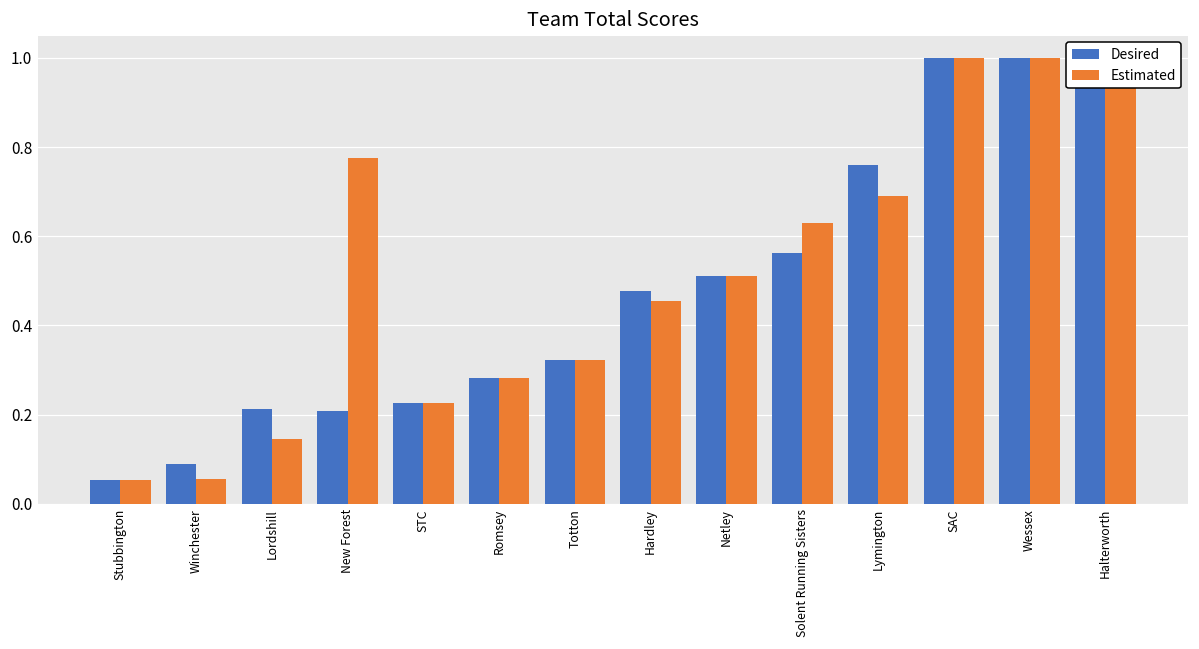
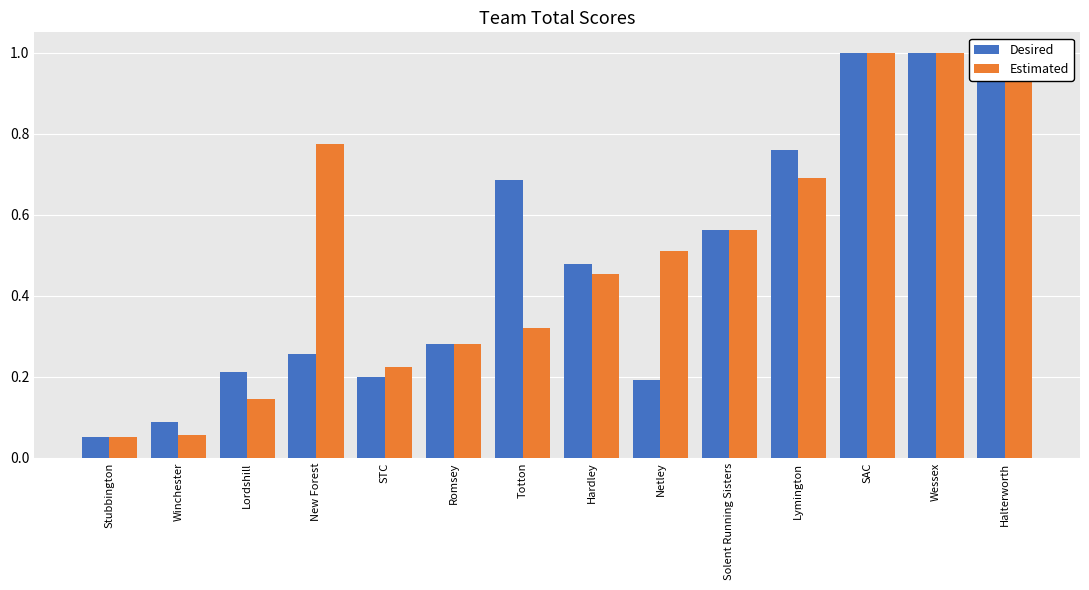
  {
    "Desired": {
      "Stubbington": 0.05,
      "Winchester": 0.09,
      "Lordshill": 0.21,
-     "New Forest": 0.21,
-     "STC": 0.22,
+     "New Forest": 0.26,
+     "STC": 0.20,
      "Romsey": 0.28,
-     "Totton": 0.32,
+     "Totton": 0.69,
      "Hardley": 0.48,
-     "Netley": 0.51,
+     "Netley": 0.19,
      "Solent Running Sisters": 0.56,
      "Lymington": 0.76,
      "SAC": 1.00,
      "Wessex": 1.00
    },
    "Estimated": {
      "Stubbington": 0.05,
      "Winchester": 0.06,
      "Lordshill": 0.14,
      "New Forest": 0.78,
      "STC": 0.22,
      "Romsey": 0.28,
      "Totton": 0.32,
      "Hardley": 0.45,
      "Netley": 0.51,
-     "Solent Running Sisters": 0.63,
+     "Solent Running Sisters": 0.56,
      "Lymington": 0.69,
      "SAC": 1.00,
      "Wessex": 1.00
    }
  }
